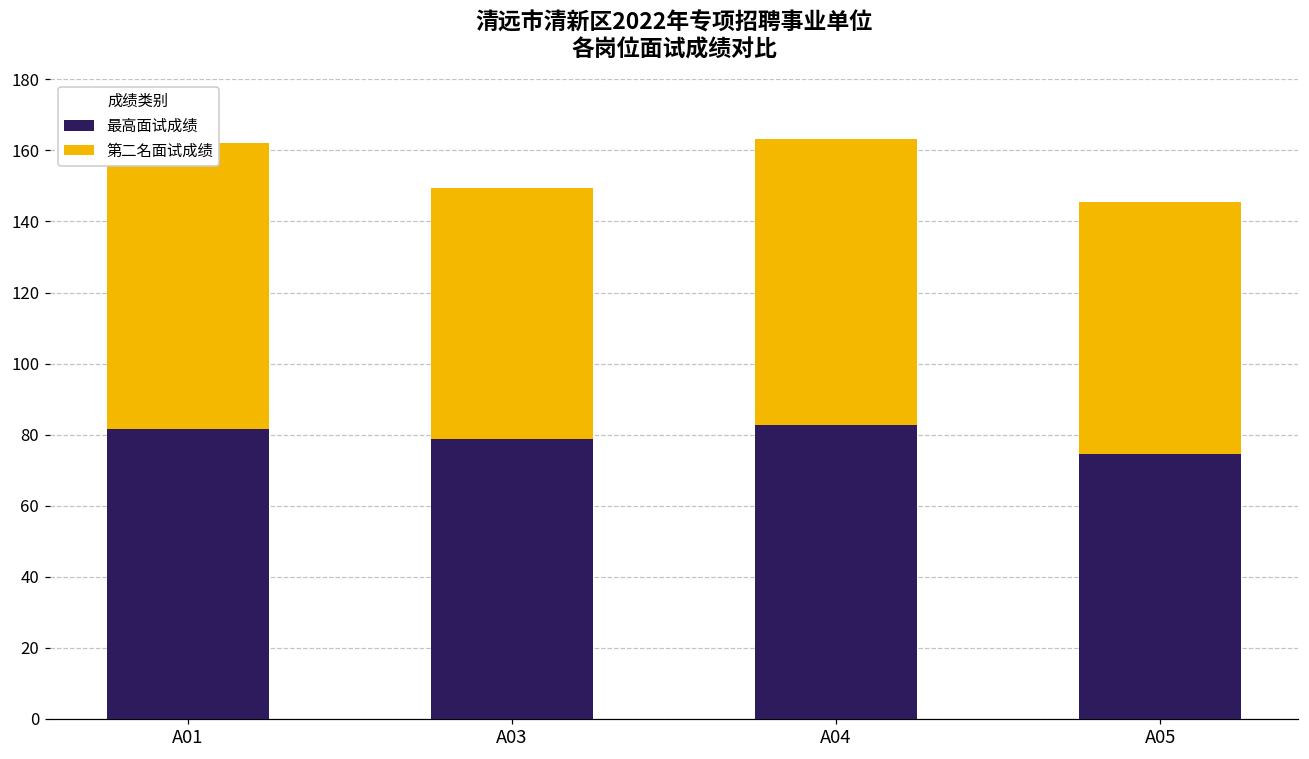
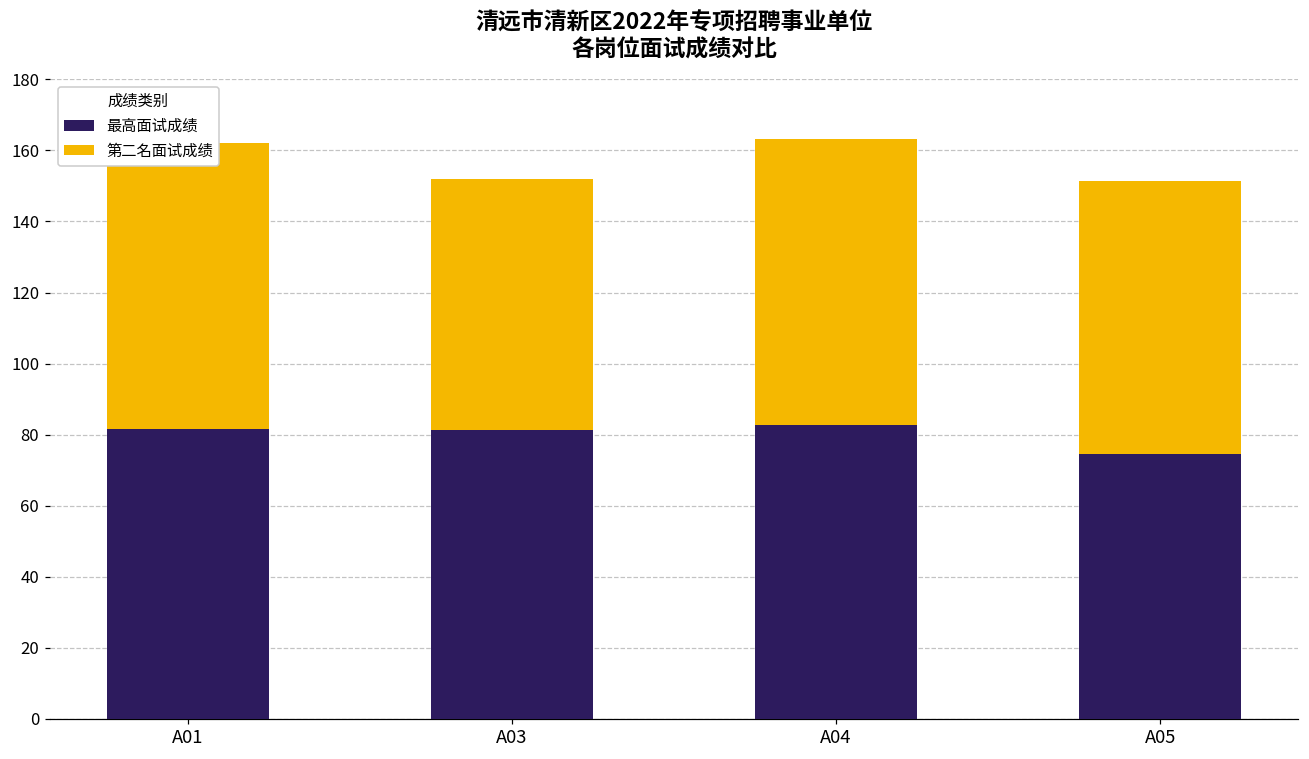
  {
    "最高面试成绩": {
      "A01": 82,
-     "A03": 79,
+     "A03": 81,
      "A04": 83,
      "A05": 74
    },
    "第二名面试成绩": {
      "A03": 71,
      "A04": 81,
-     "A05": 71
+     "A05": 77
    }
  }
